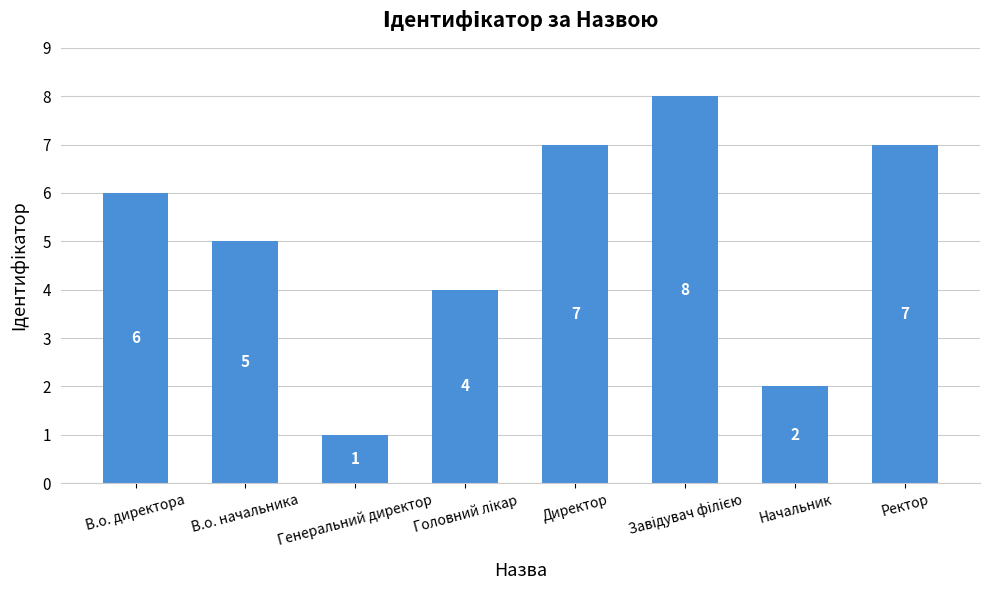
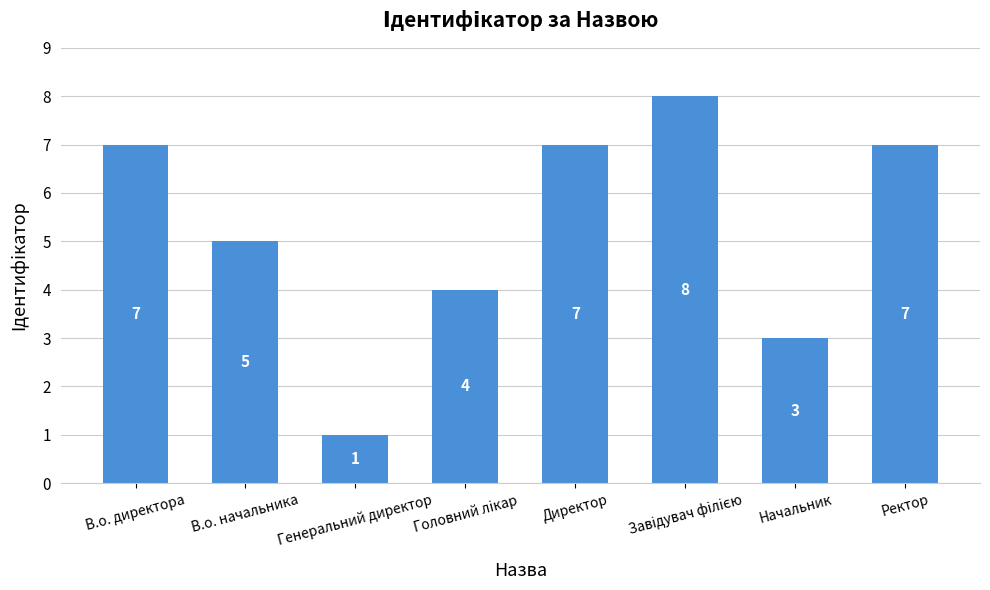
  {
-   "В.о. директора": 6,
+   "В.о. директора": 7,
    "В.о. начальника": 5,
    "Генеральний директор": 1,
    "Головний лікар": 4,
    "Директор": 7,
    "Завідувач філією": 8,
-   "Начальник": 2,
+   "Начальник": 3,
    "Ректор": 7
  }
